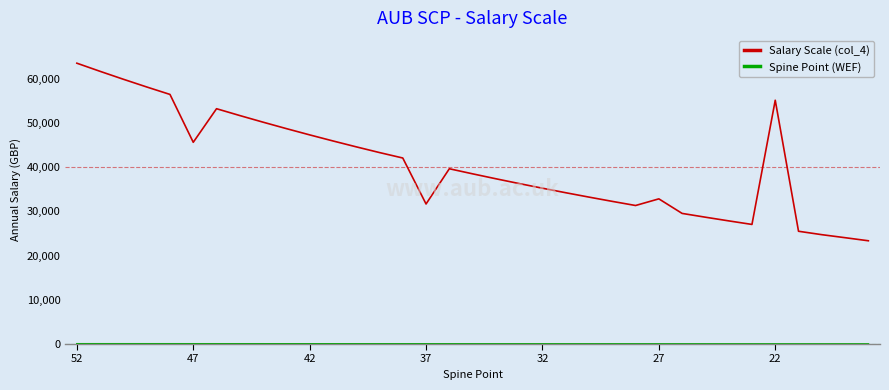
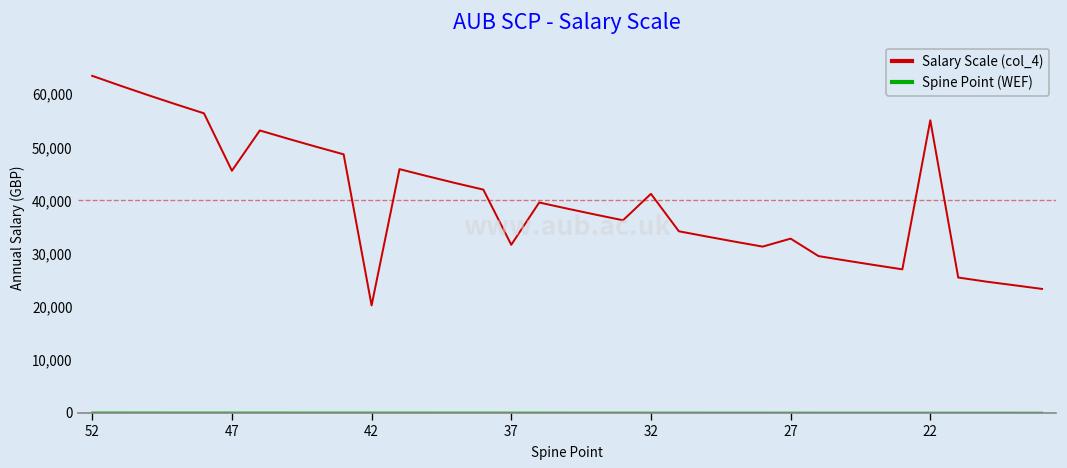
  {
    "Salary Scale (col_4)": {
      "52": "63,000",
      "47": "46,000",
-     "42": "47,000",
+     "42": "20,000",
      "37": "32,000",
-     "32": "35,000",
+     "32": "41,000",
      "27": "33,000",
      "22": "55,000"
    },
    "Spine Point (WEF)": {
      "52": "0",
      "47": "0",
      "42": "0",
      "37": "0",
      "32": "0",
      "27": "0",
      "22": "0"
    }
  }
